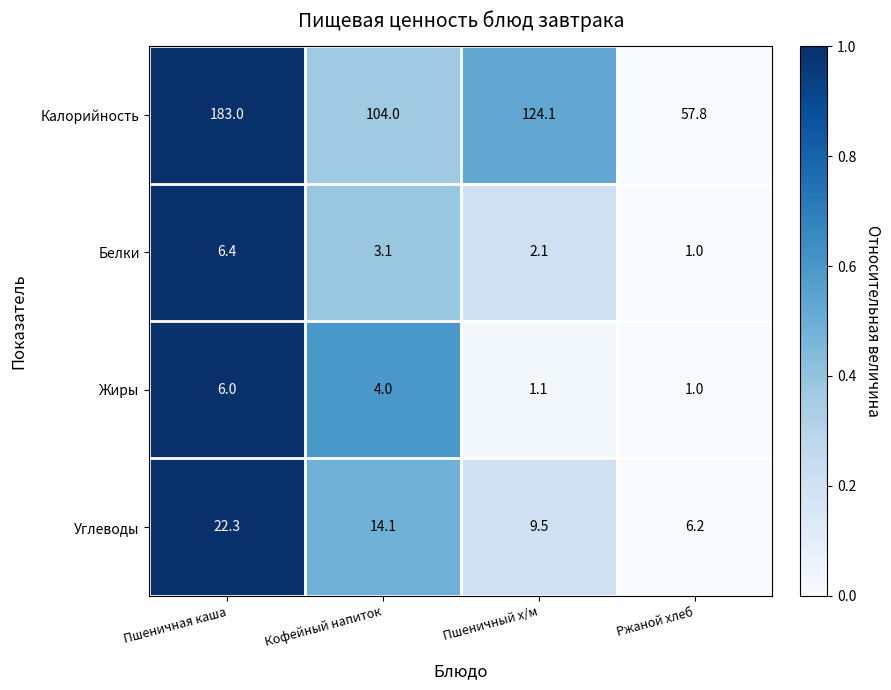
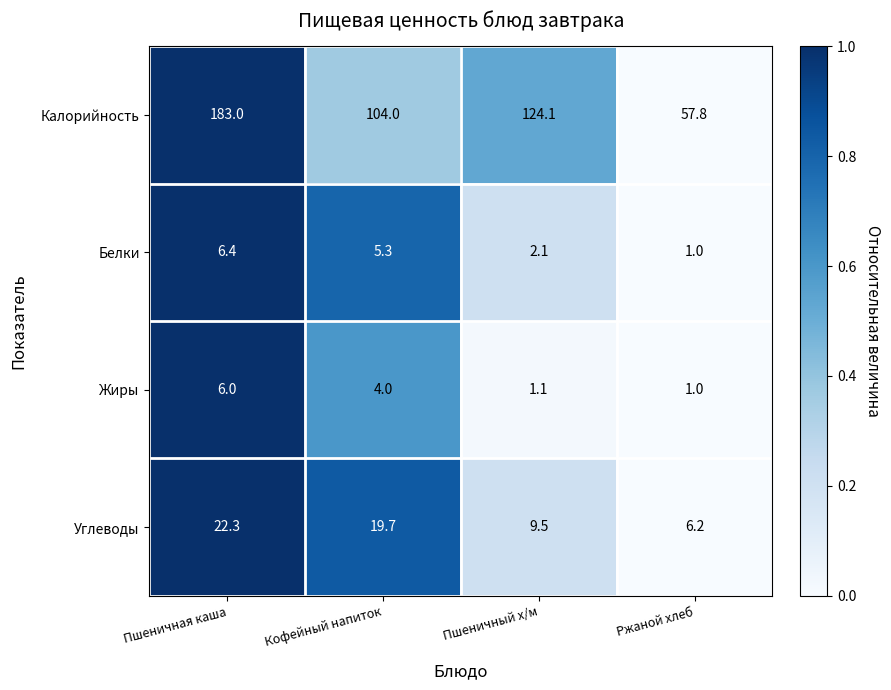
  {
    "Калорийность": {
      "Пшеничная каша": 183.0,
      "Кофейный напиток": 104.0,
      "Пшеничный х/м": 124.1,
      "Ржаной хлеб": 57.8
    },
    "Белки": {
      "Пшеничная каша": 6.4,
-     "Кофейный напиток": 3.1,
+     "Кофейный напиток": 5.3,
      "Пшеничный х/м": 2.1,
      "Ржаной хлеб": 1.0
    },
    "Жиры": {
      "Пшеничная каша": 6.0,
      "Кофейный напиток": 4.0,
      "Пшеничный х/м": 1.1,
      "Ржаной хлеб": 1.0
    },
    "Углеводы": {
      "Пшеничная каша": 22.3,
-     "Кофейный напиток": 14.1,
+     "Кофейный напиток": 19.7,
      "Пшеничный х/м": 9.5,
      "Ржаной хлеб": 6.2
    }
  }
